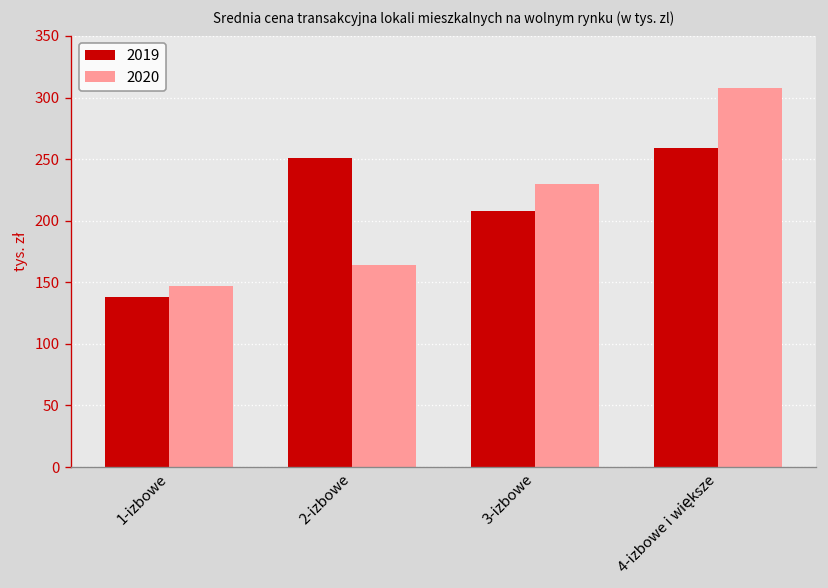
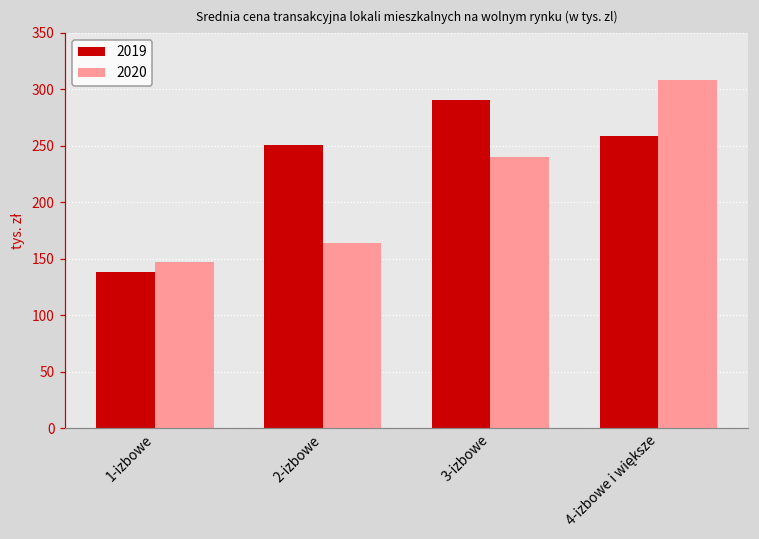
  {
    "2019": {
      "1-izbowe": 138,
      "2-izbowe": 251,
-     "3-izbowe": 208,
+     "3-izbowe": 291,
      "4-izbowe i większe": 259
    },
    "2020": {
      "1-izbowe": 147,
      "2-izbowe": 164,
-     "3-izbowe": 230,
+     "3-izbowe": 240,
      "4-izbowe i większe": 308
    }
  }
